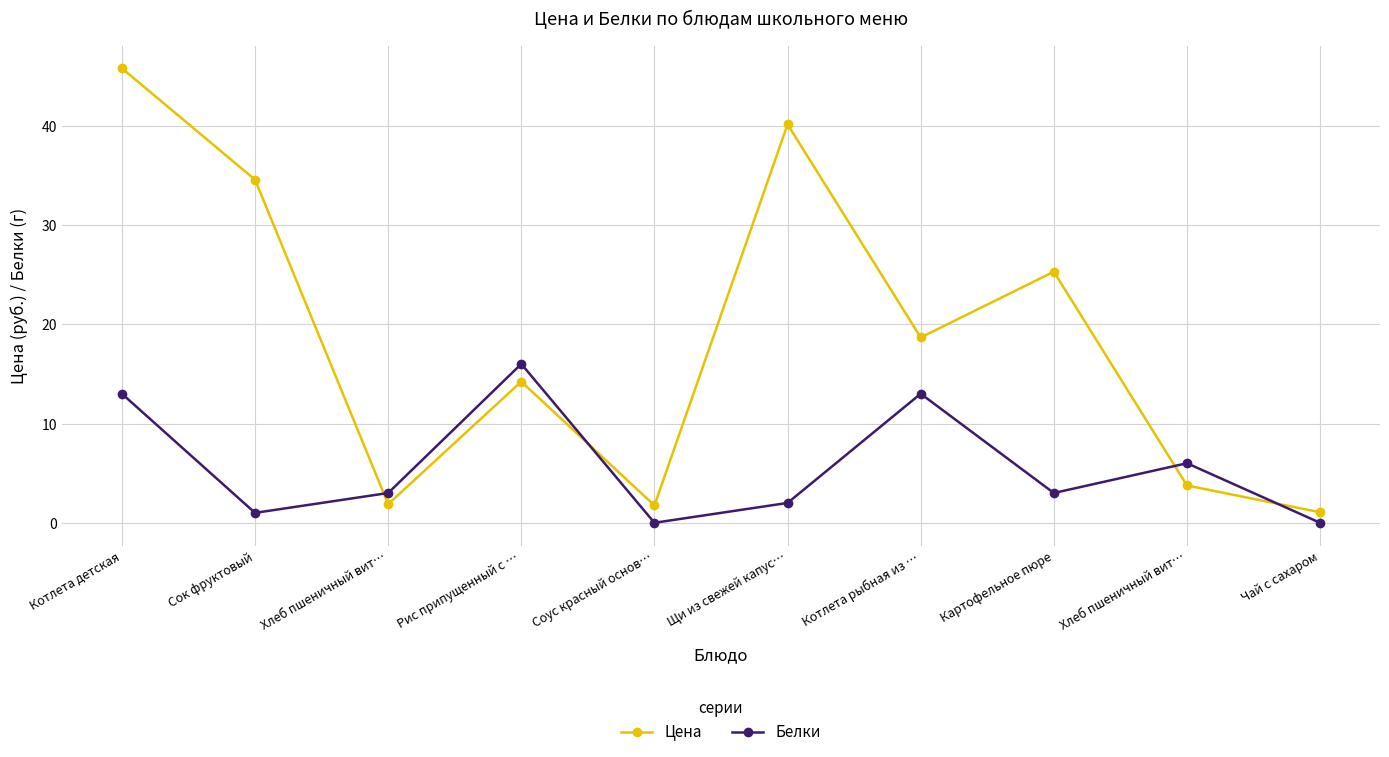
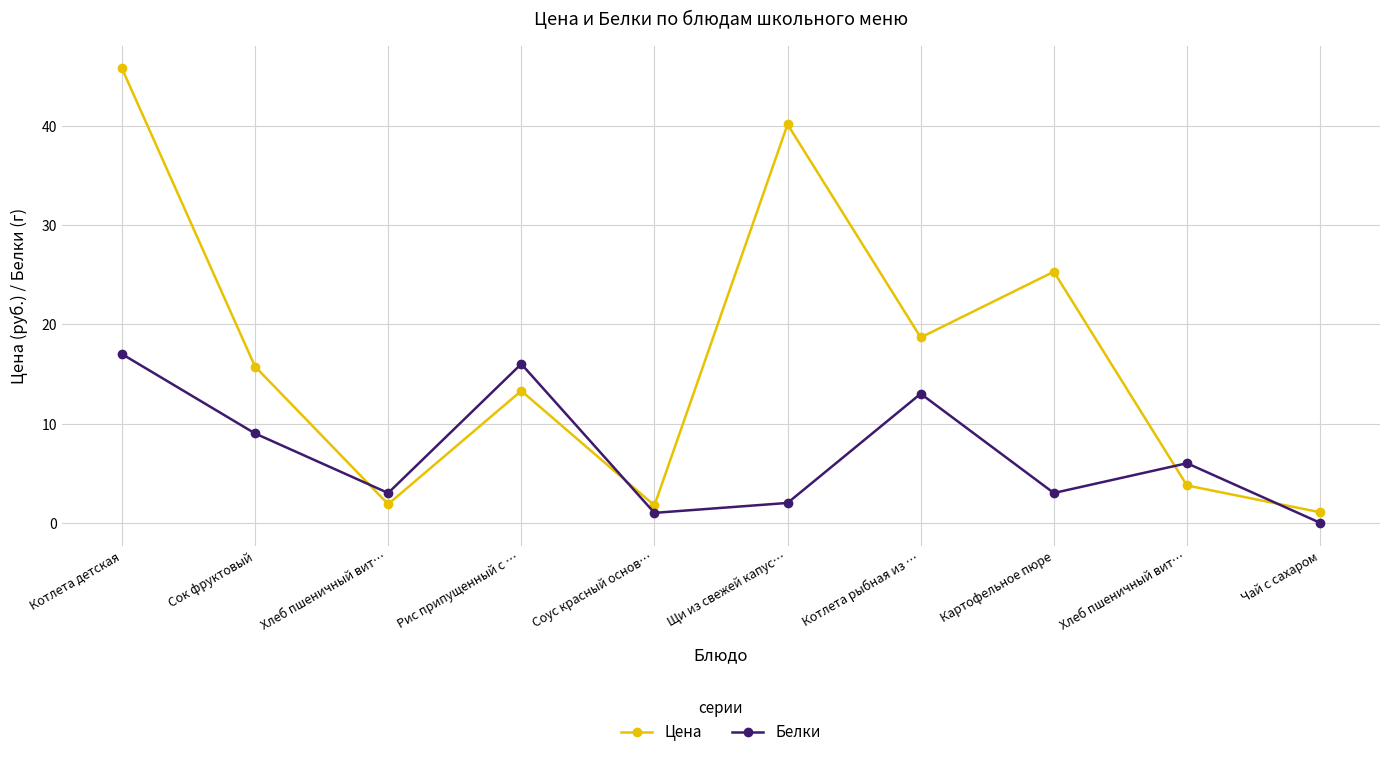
  {
    "Цена": {
      "Котлета детская": 46,
-     "Сок фруктовый": 35,
-     "Рис припущенный с …": 14,
+     "Сок фруктовый": 16,
+     "Рис припущенный с …": 13,
      "Соус красный основ…": 2,
      "Щи из свежей капус…": 40,
      "Котлета рыбная из …": 19,
      "Картофельное пюре": 25,
      "Чай с сахаром": 1
    },
    "Белки": {
-     "Котлета детская": 13,
-     "Сок фруктовый": 1,
+     "Котлета детская": 17,
+     "Сок фруктовый": 9,
      "Рис припущенный с …": 16,
-     "Соус красный основ…": 0,
+     "Соус красный основ…": 1,
      "Щи из свежей капус…": 2,
      "Котлета рыбная из …": 13,
      "Картофельное пюре": 3,
      "Чай с сахаром": 0
    }
  }
